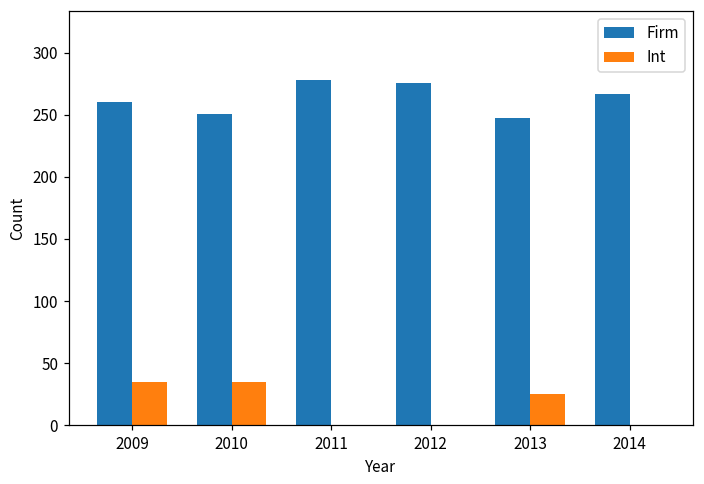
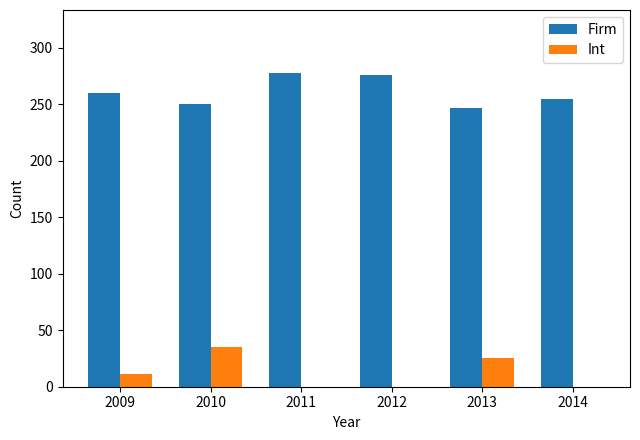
  {
    "Firm": {
      "2009": 260,
      "2010": 250,
      "2011": 278,
      "2012": 276,
      "2013": 247,
-     "2014": 267
+     "2014": 255
    },
    "Int": {
-     "2009": 35,
+     "2009": 12,
      "2010": 35,
      "2011": 0,
      "2012": 0,
      "2013": 25,
      "2014": 0
    }
  }
